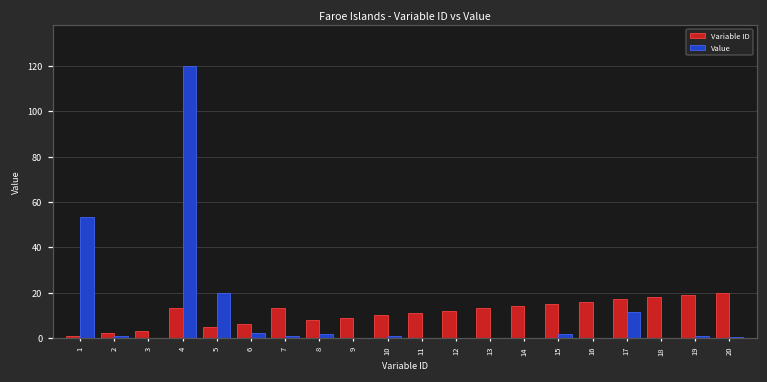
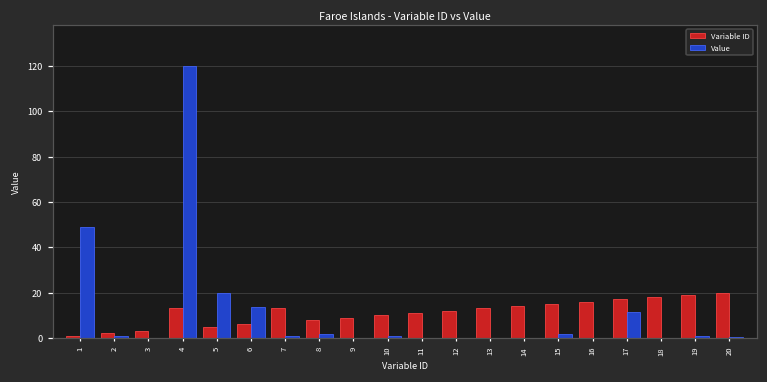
  {
    "Variable ID": {
      "2": 2,
      "3": 3,
      "4": 13,
      "5": 5,
      "6": 6,
      "7": 13,
      "8": 8,
      "9": 9,
      "10": 10,
      "11": 11,
      "12": 12,
      "13": 13,
      "14": 14,
      "15": 15,
      "16": 16,
      "17": 17,
      "18": 18,
      "19": 19,
      "20": 20
    },
    "Value": {
-     "1": 53,
+     "1": 49,
      "3": 0,
      "4": 120,
      "5": 20,
-     "6": 2,
+     "6": 13,
      "8": 2,
      "9": 0,
      "13": 0,
      "14": 0,
      "15": 2,
      "17": 11,
      "18": 0
    }
  }
